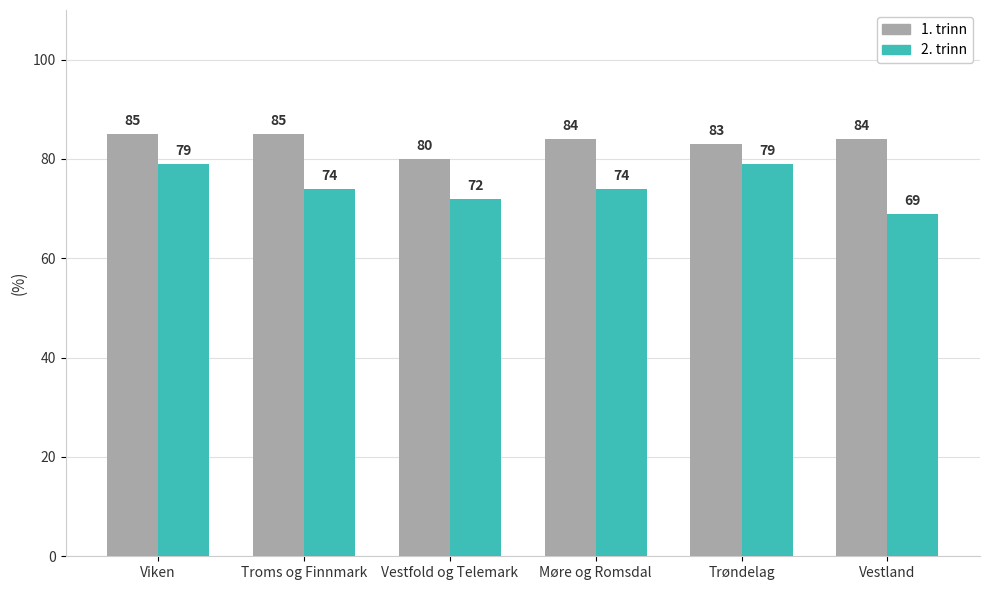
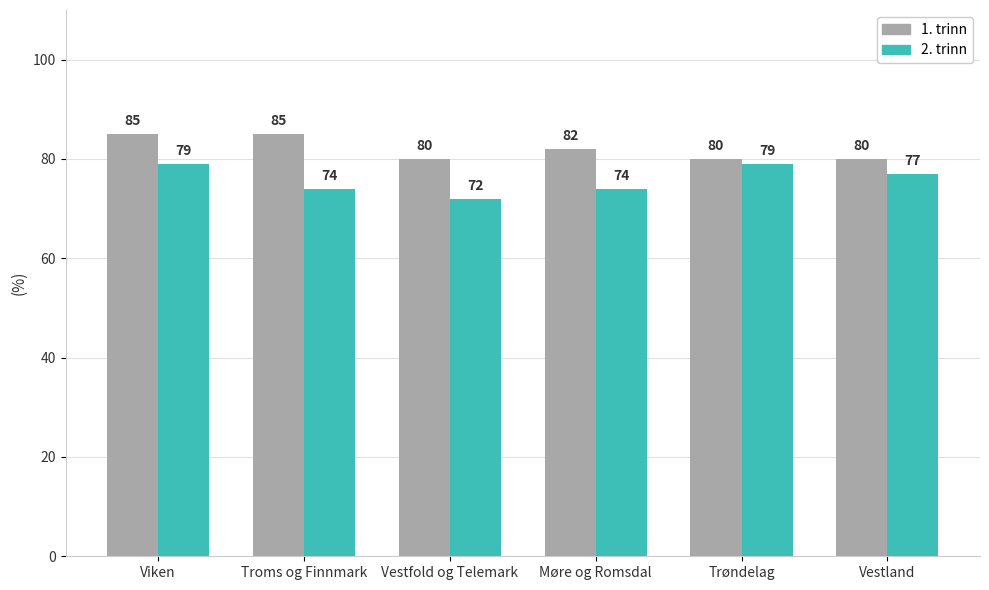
  {
    "1. trinn": {
      "Viken": 85,
      "Troms og Finnmark": 85,
      "Vestfold og Telemark": 80,
-     "Møre og Romsdal": 84,
-     "Trøndelag": 83,
-     "Vestland": 84
+     "Møre og Romsdal": 82,
+     "Trøndelag": 80,
+     "Vestland": 80
    },
    "2. trinn": {
      "Viken": 79,
      "Troms og Finnmark": 74,
      "Vestfold og Telemark": 72,
      "Møre og Romsdal": 74,
      "Trøndelag": 79,
-     "Vestland": 69
+     "Vestland": 77
    }
  }
